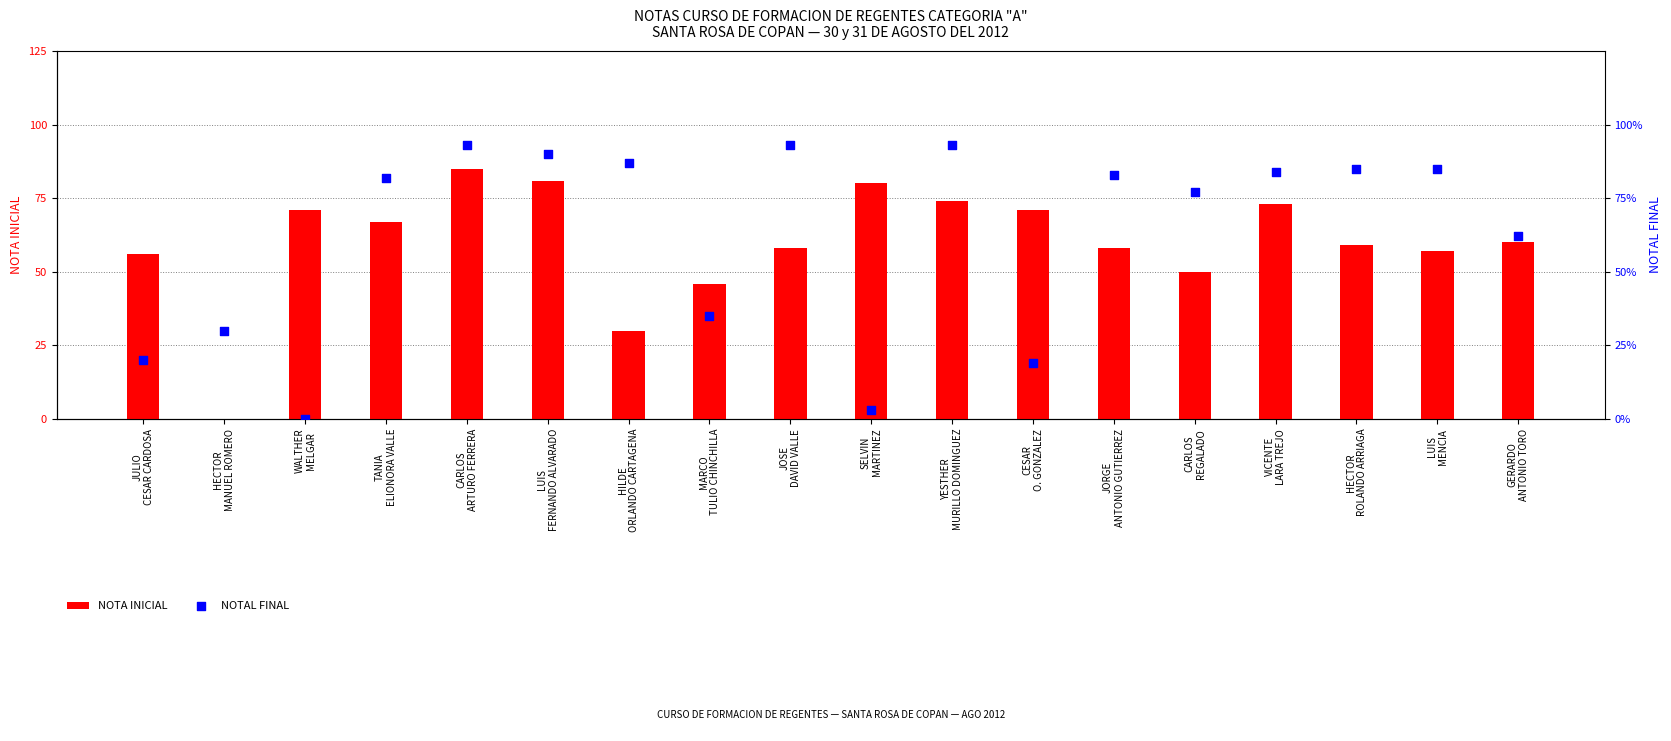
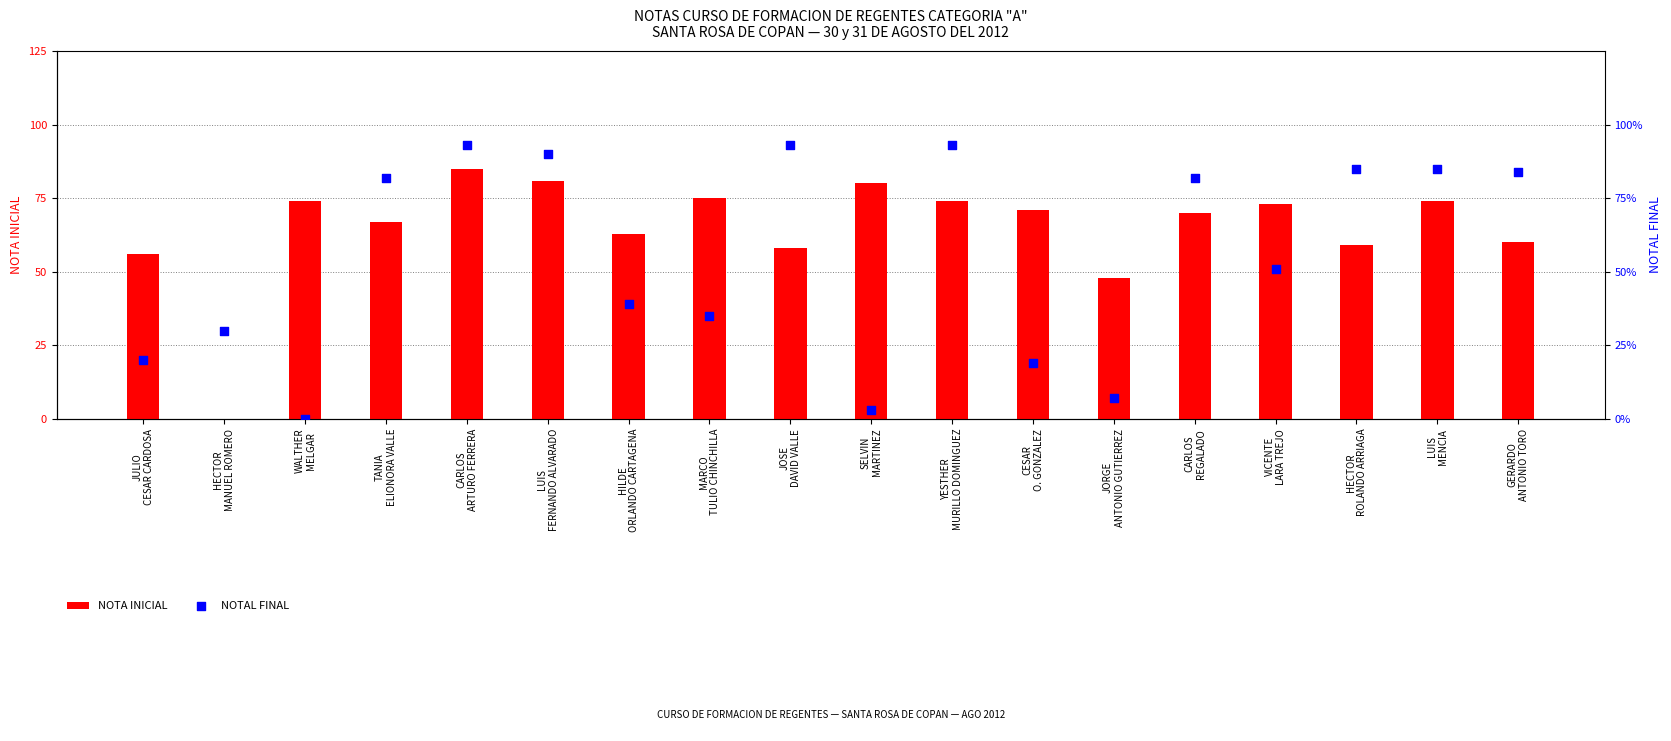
  {
    "NOTA INICIAL": {
      "JULIO CESAR CARDOSA": "56",
      "HECTOR MANUEL ROMERO": "0",
-     "WALTHER MELGAR": "71",
+     "WALTHER MELGAR": "74",
      "TANIA ELIONORA VALLE": "67",
      "CARLOS ARTURO FERRERA": "85",
      "LUIS FERNANDO ALVARADO": "81",
-     "HILDE ORLANDO CARTAGENA": "30",
-     "MARCO TULIO CHINCHILLA": "46",
+     "HILDE ORLANDO CARTAGENA": "63",
+     "MARCO TULIO CHINCHILLA": "75",
      "JOSE DAVID VALLE": "58",
      "SELVIN MARTINEZ": "80",
      "YESTHER MURILLO DOMINGUEZ": "74",
      "CESAR O. GONZALEZ": "71",
-     "JORGE ANTONIO GUTIERREZ": "58",
-     "CARLOS REGALADO": "50",
+     "JORGE ANTONIO GUTIERREZ": "48",
+     "CARLOS REGALADO": "70",
      "VICENTE LARA TREJO": "73",
      "HECTOR ROLANDO ARRIAGA": "59",
-     "LUIS MENCIA": "57",
+     "LUIS MENCIA": "74",
      "GERARDO ANTONIO TORO": "60"
    },
    "NOTAL FINAL": {
-     "HILDE ORLANDO CARTAGENA": "87%",
-     "JORGE ANTONIO GUTIERREZ": "83%",
-     "CARLOS REGALADO": "77%",
-     "VICENTE LARA TREJO": "84%",
-     "GERARDO ANTONIO TORO": "62%"
+     "HILDE ORLANDO CARTAGENA": "39%",
+     "JORGE ANTONIO GUTIERREZ": "7%",
+     "CARLOS REGALADO": "82%",
+     "VICENTE LARA TREJO": "51%",
+     "GERARDO ANTONIO TORO": "84%"
    }
  }
